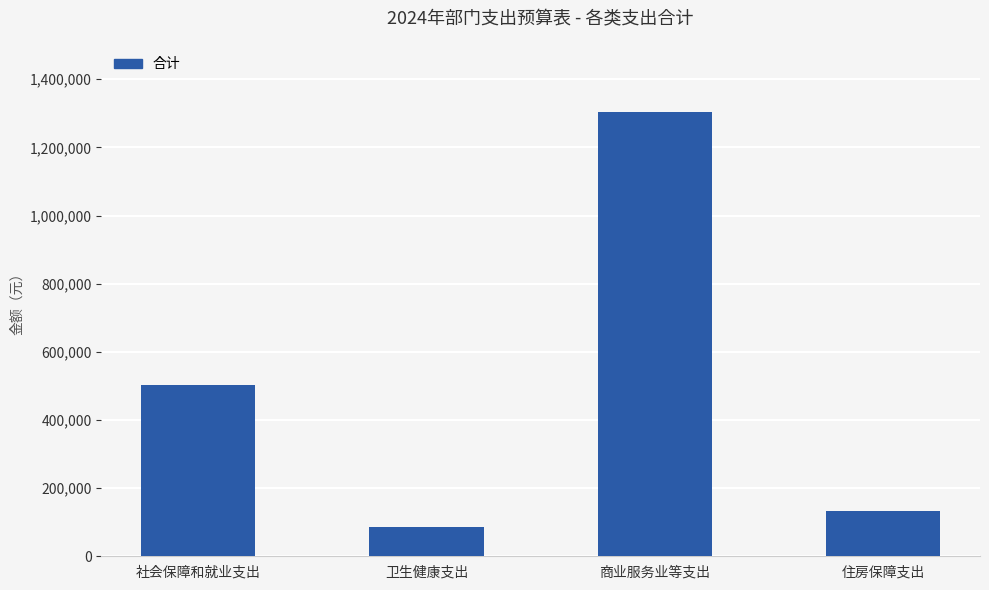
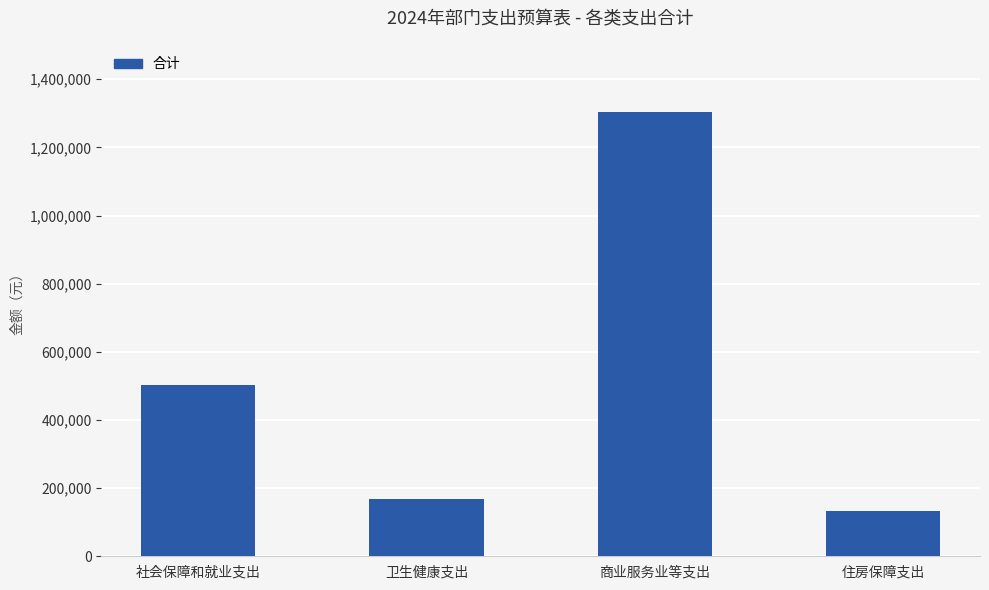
  {
    "社会保障和就业支出": "500,000",
-   "卫生健康支出": "90,000",
+   "卫生健康支出": "170,000",
    "商业服务业等支出": "1,310,000",
    "住房保障支出": "130,000"
  }
